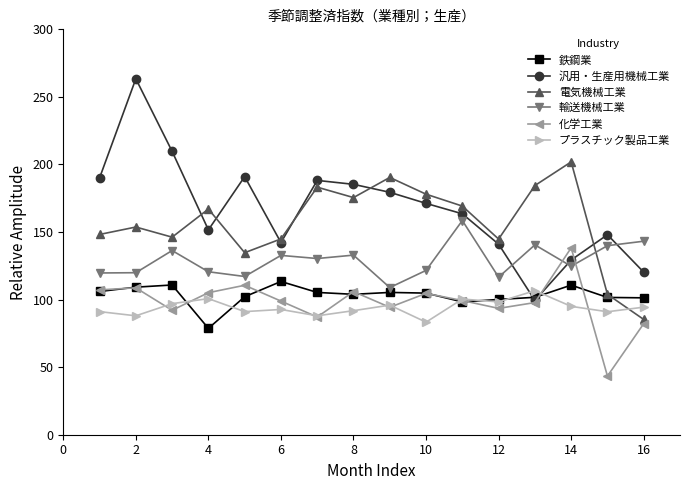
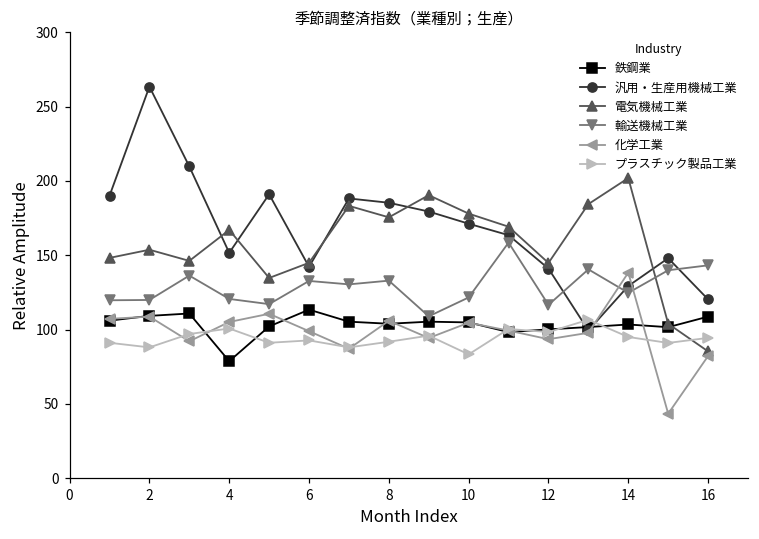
  {
    "鉄鋼業": {
      "4": 79,
      "6": 113,
      "8": 104,
-     "14": 111,
-     "16": 101
+     "14": 103,
+     "16": 109
    }
  }
